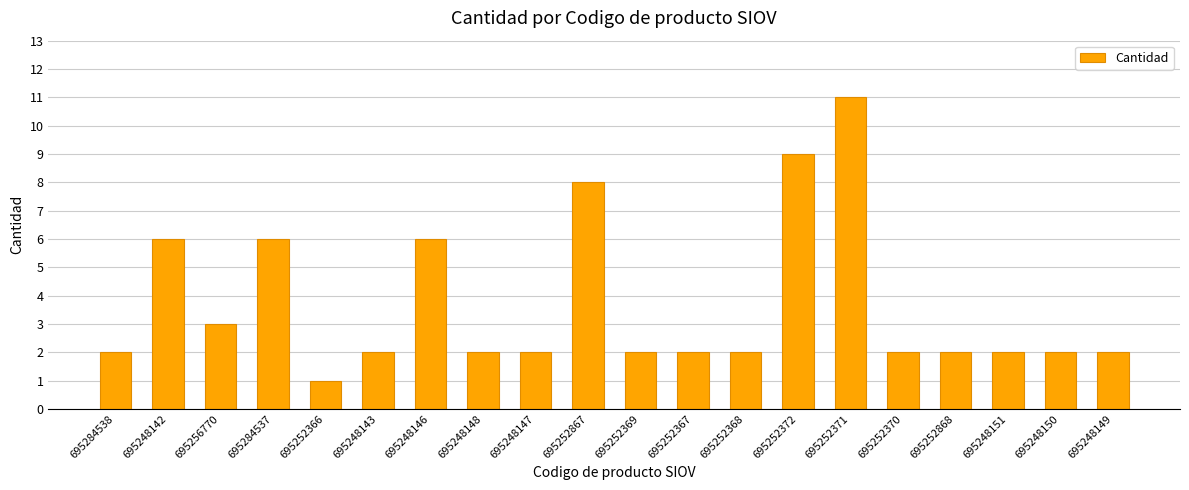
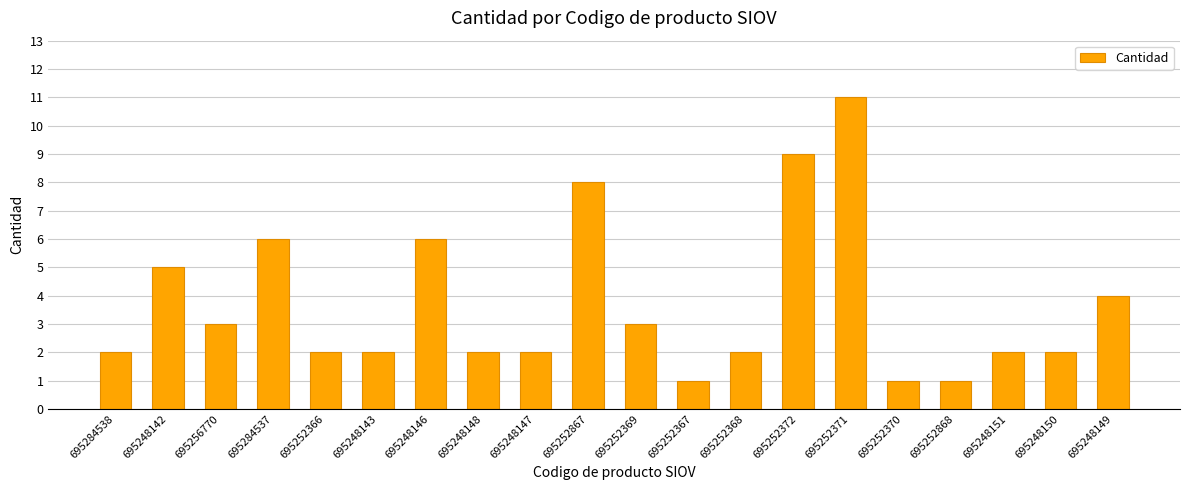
  {
    "695284538": 2,
-   "695248142": 6,
+   "695248142": 5,
    "695256770": 3,
    "695284537": 6,
-   "695252366": 1,
+   "695252366": 2,
    "695248143": 2,
    "695248146": 6,
    "695248148": 2,
    "695248147": 2,
    "695252867": 8,
-   "695252369": 2,
-   "695252367": 2,
+   "695252369": 3,
+   "695252367": 1,
    "695252368": 2,
    "695252372": 9,
    "695252371": 11,
-   "695252370": 2,
-   "695252868": 2,
+   "695252370": 1,
+   "695252868": 1,
    "695248151": 2,
    "695248150": 2,
-   "695248149": 2
+   "695248149": 4
  }
